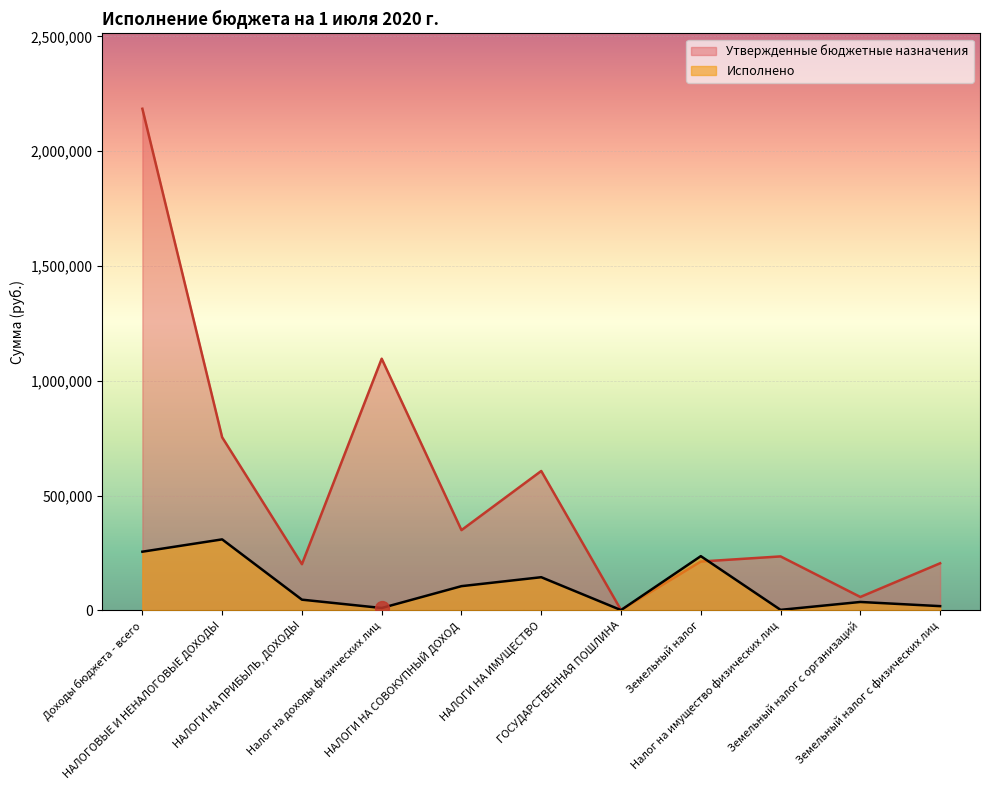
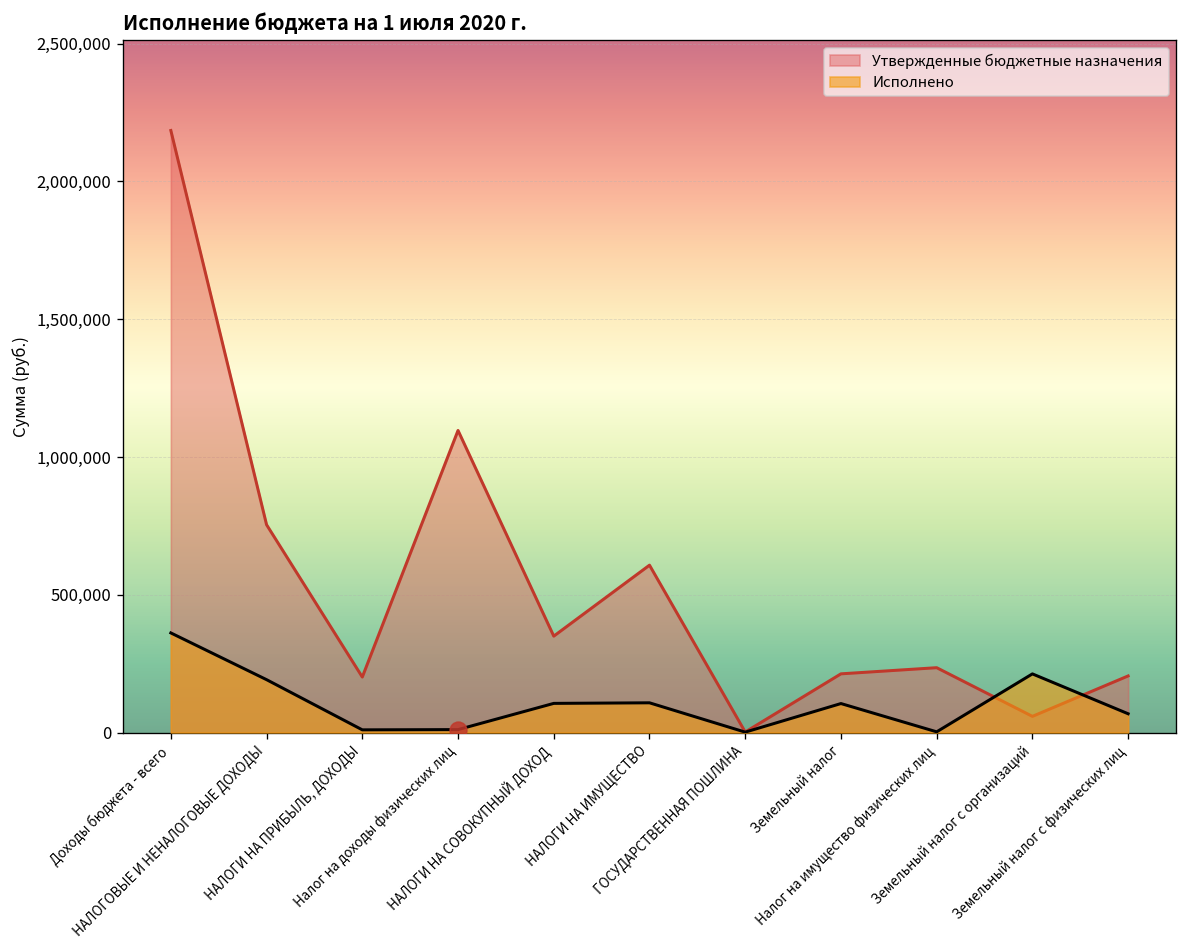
  {
    "Утвержденные бюджетные назначения": {
      "Доходы бюджета - всего": "2,180,000",
      "НАЛОГОВЫЕ И НЕНАЛОГОВЫЕ ДОХОДЫ": "750,000",
      "НАЛОГИ НА ПРИБЫЛЬ, ДОХОДЫ": "200,000",
      "Налог на доходы физических лиц": "1,100,000",
      "НАЛОГИ НА СОВОКУПНЫЙ ДОХОД": "350,000",
      "НАЛОГИ НА ИМУЩЕСТВО": "610,000",
      "Земельный налог": "210,000",
      "Налог на имущество физических лиц": "240,000",
      "Земельный налог с организаций": "60,000",
      "Земельный налог с физических лиц": "210,000"
    },
    "Исполнено": {
-     "Доходы бюджета - всего": "260,000",
-     "НАЛОГОВЫЕ И НЕНАЛОГОВЫЕ ДОХОДЫ": "310,000",
-     "НАЛОГИ НА ПРИБЫЛЬ, ДОХОДЫ": "50,000",
+     "Доходы бюджета - всего": "360,000",
+     "НАЛОГОВЫЕ И НЕНАЛОГОВЫЕ ДОХОДЫ": "190,000",
+     "НАЛОГИ НА ПРИБЫЛЬ, ДОХОДЫ": "10,000",
      "НАЛОГИ НА СОВОКУПНЫЙ ДОХОД": "110,000",
-     "НАЛОГИ НА ИМУЩЕСТВО": "140,000",
-     "Земельный налог": "240,000",
+     "НАЛОГИ НА ИМУЩЕСТВО": "110,000",
+     "Земельный налог": "110,000",
      "Налог на имущество физических лиц": "0",
-     "Земельный налог с организаций": "40,000",
-     "Земельный налог с физических лиц": "20,000"
+     "Земельный налог с организаций": "210,000",
+     "Земельный налог с физических лиц": "70,000"
    }
  }
